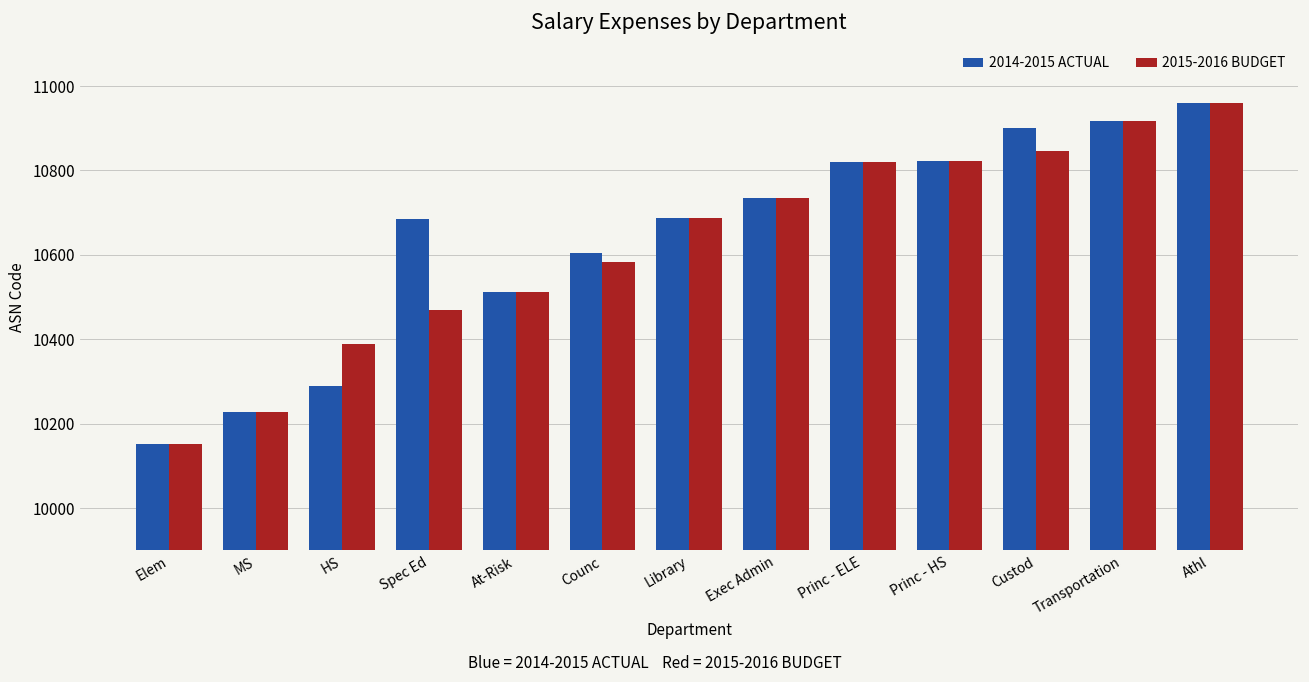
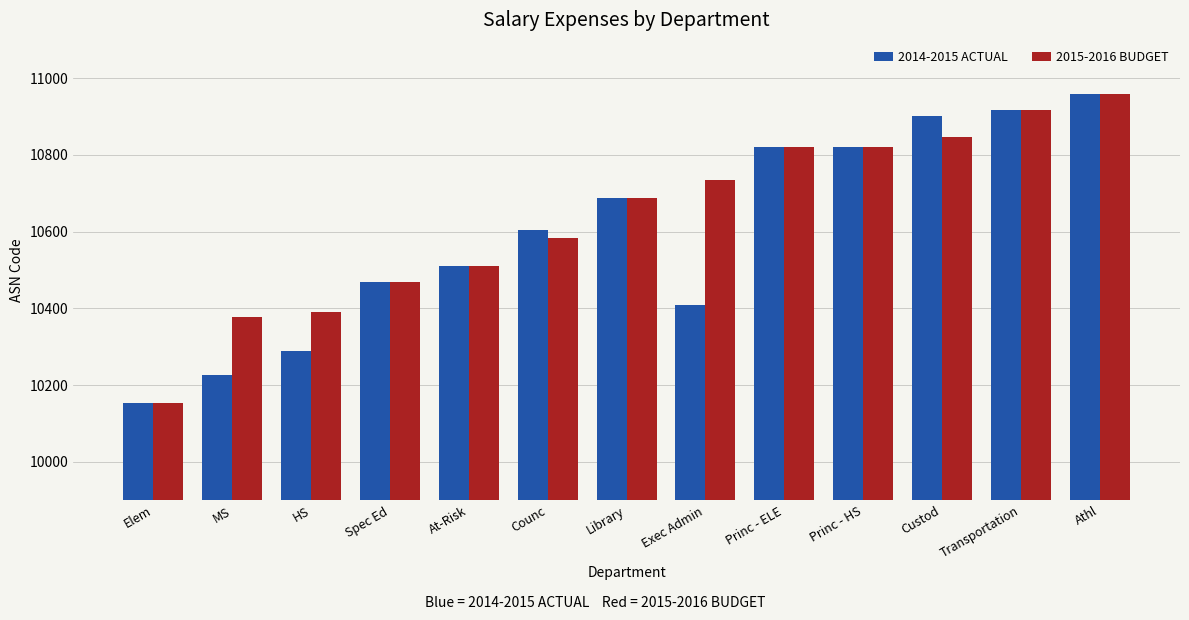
  {
    "2014-2015 ACTUAL": {
      "Elem": 10150,
      "MS": 10230,
      "HS": 10290,
-     "Spec Ed": 10690,
+     "Spec Ed": 10470,
      "At-Risk": 10510,
      "Counc": 10610,
      "Library": 10690,
-     "Exec Admin": 10740,
+     "Exec Admin": 10410,
      "Princ - ELE": 10820,
      "Princ - HS": 10820,
      "Custod": 10900,
      "Transportation": 10920,
      "Athl": 10960
    },
    "2015-2016 BUDGET": {
      "Elem": 10150,
-     "MS": 10230,
+     "MS": 10380,
      "HS": 10390,
      "Spec Ed": 10470,
      "At-Risk": 10510,
      "Counc": 10580,
      "Library": 10690,
      "Exec Admin": 10740,
      "Princ - ELE": 10820,
      "Princ - HS": 10820,
      "Custod": 10850,
      "Transportation": 10920,
      "Athl": 10960
    }
  }
